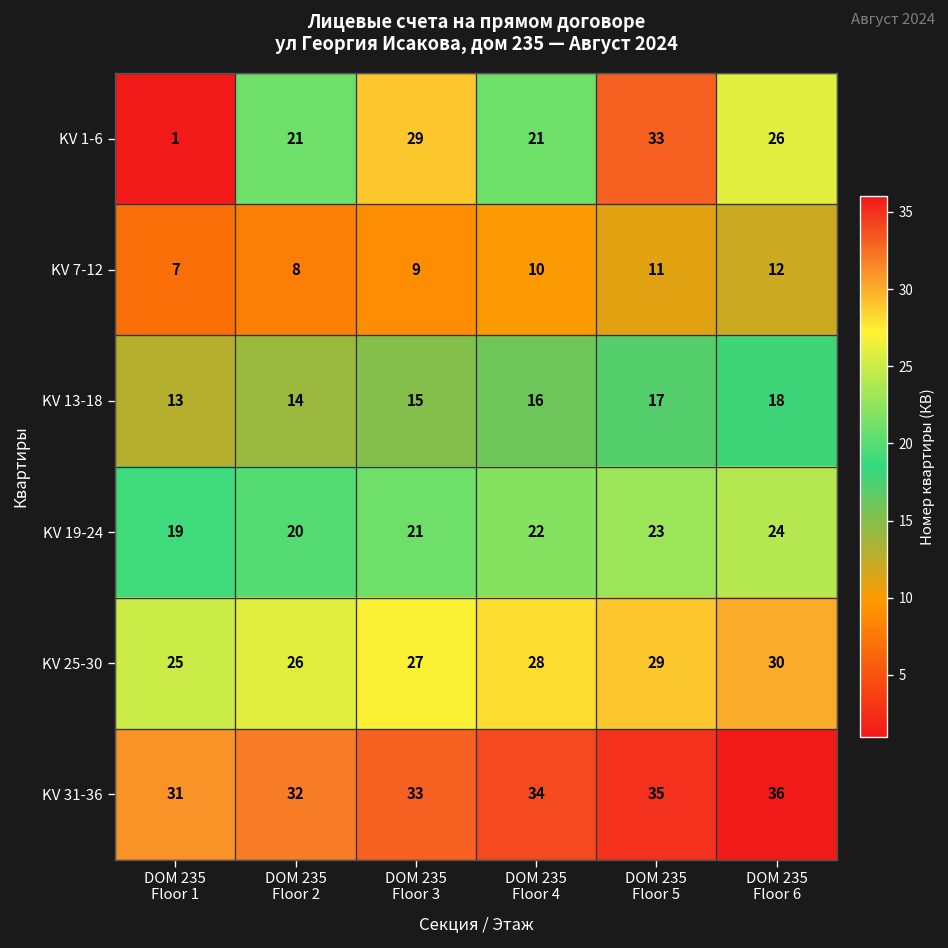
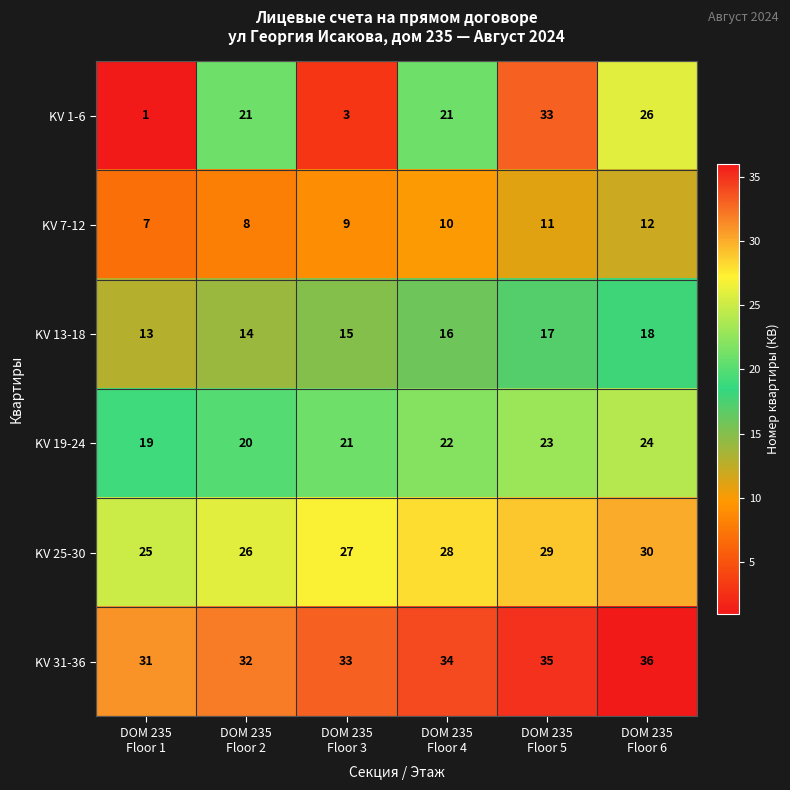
  {
    "KV 1-6": {
      "DOM 235 Floor 1": 1,
      "DOM 235 Floor 2": 21,
-     "DOM 235 Floor 3": 29,
+     "DOM 235 Floor 3": 3,
      "DOM 235 Floor 4": 21,
      "DOM 235 Floor 5": 33,
      "DOM 235 Floor 6": 26
    },
    "KV 7-12": {
      "DOM 235 Floor 1": 7,
      "DOM 235 Floor 2": 8,
      "DOM 235 Floor 3": 9,
      "DOM 235 Floor 4": 10,
      "DOM 235 Floor 5": 11,
      "DOM 235 Floor 6": 12
    },
    "KV 13-18": {
      "DOM 235 Floor 1": 13,
      "DOM 235 Floor 2": 14,
      "DOM 235 Floor 3": 15,
      "DOM 235 Floor 4": 16,
      "DOM 235 Floor 5": 17,
      "DOM 235 Floor 6": 18
    },
    "KV 19-24": {
      "DOM 235 Floor 1": 19,
      "DOM 235 Floor 2": 20,
      "DOM 235 Floor 3": 21,
      "DOM 235 Floor 4": 22,
      "DOM 235 Floor 5": 23,
      "DOM 235 Floor 6": 24
    },
    "KV 25-30": {
      "DOM 235 Floor 1": 25,
      "DOM 235 Floor 2": 26,
      "DOM 235 Floor 3": 27,
      "DOM 235 Floor 4": 28,
      "DOM 235 Floor 5": 29,
      "DOM 235 Floor 6": 30
    },
    "KV 31-36": {
      "DOM 235 Floor 1": 31,
      "DOM 235 Floor 2": 32,
      "DOM 235 Floor 3": 33,
      "DOM 235 Floor 4": 34,
      "DOM 235 Floor 5": 35,
      "DOM 235 Floor 6": 36
    }
  }
